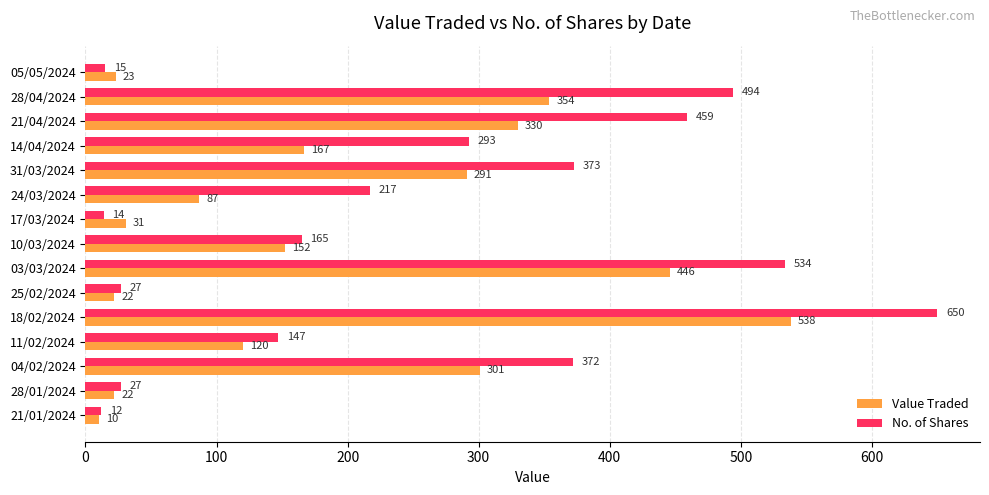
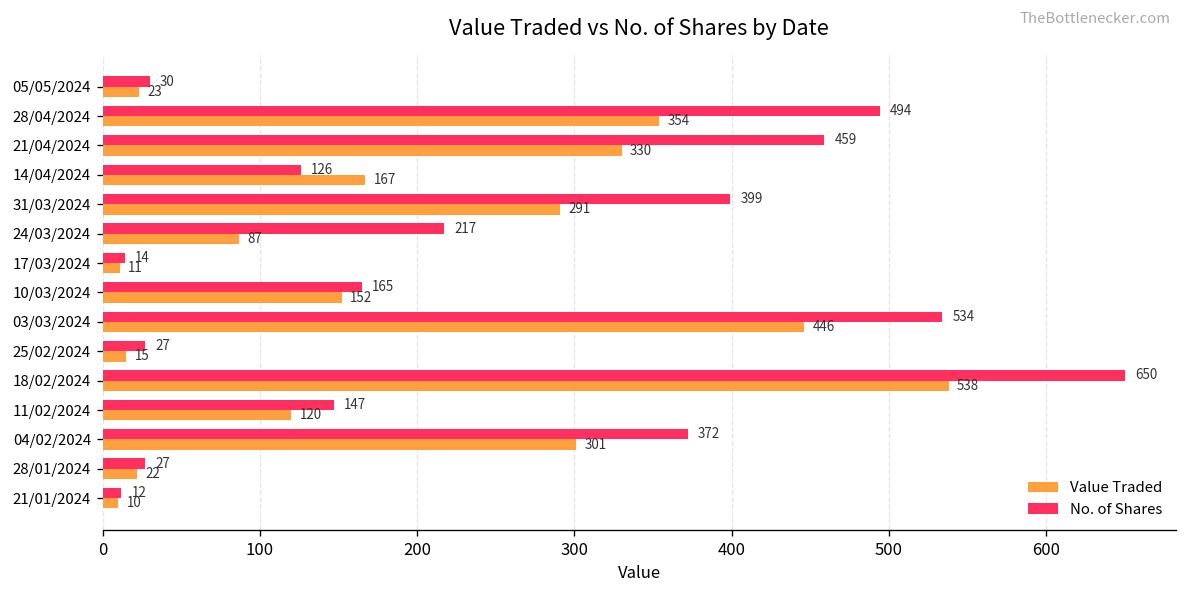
  {
    "Value Traded": {
      "05/05/2024": 23,
      "28/04/2024": 354,
      "21/04/2024": 330,
      "14/04/2024": 167,
      "31/03/2024": 291,
      "24/03/2024": 87,
-     "17/03/2024": 31,
+     "17/03/2024": 11,
      "10/03/2024": 152,
      "03/03/2024": 446,
-     "25/02/2024": 22,
+     "25/02/2024": 15,
      "18/02/2024": 538,
      "11/02/2024": 120,
      "04/02/2024": 301,
      "28/01/2024": 22,
      "21/01/2024": 10
    },
    "No. of Shares": {
-     "05/05/2024": 15,
+     "05/05/2024": 30,
      "28/04/2024": 494,
      "21/04/2024": 459,
-     "14/04/2024": 293,
-     "31/03/2024": 373,
+     "14/04/2024": 126,
+     "31/03/2024": 399,
      "24/03/2024": 217,
      "17/03/2024": 14,
      "10/03/2024": 165,
      "03/03/2024": 534,
      "25/02/2024": 27,
      "18/02/2024": 650,
      "11/02/2024": 147,
      "04/02/2024": 372,
      "28/01/2024": 27,
      "21/01/2024": 12
    }
  }
